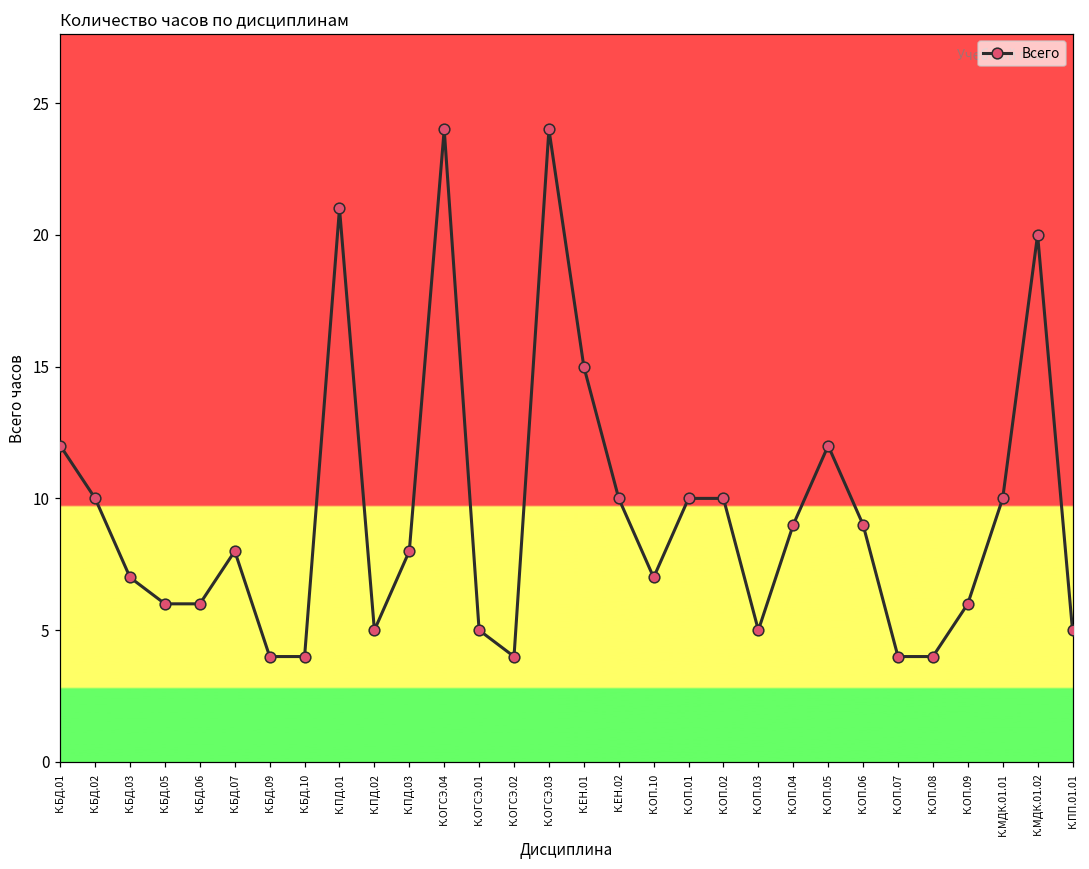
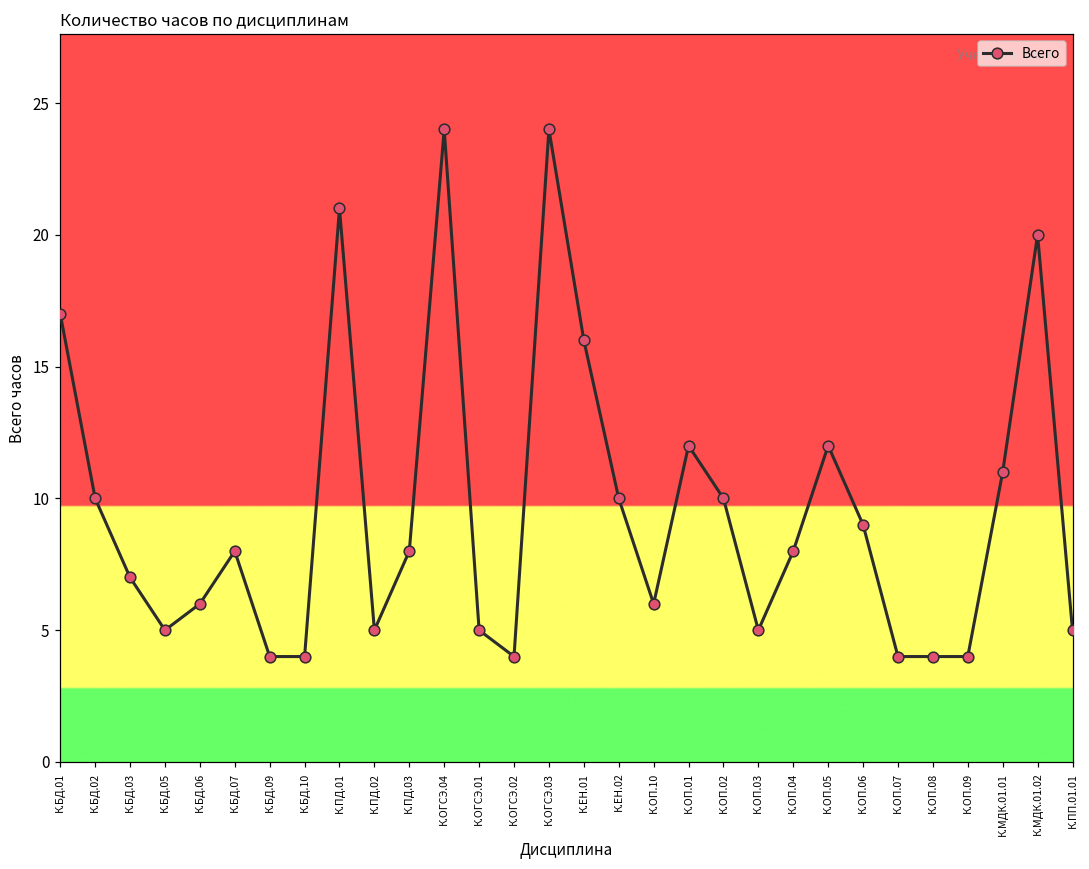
  {
-   "К.БД.01": 12,
+   "К.БД.01": 17,
    "К.БД.02": 10,
    "К.БД.03": 7,
-   "К.БД.05": 6,
+   "К.БД.05": 5,
    "К.БД.06": 6,
    "К.БД.07": 8,
    "К.БД.09": 4,
    "К.БД.10": 4,
    "К.ПД.01": 21,
    "К.ПД.02": 5,
    "К.ПД.03": 8,
    "К.ОГСЭ.04": 24,
    "К.ОГСЭ.01": 5,
    "К.ОГСЭ.02": 4,
    "К.ОГСЭ.03": 24,
-   "К.ЕН.01": 15,
+   "К.ЕН.01": 16,
    "К.ЕН.02": 10,
-   "К.ОП.10": 7,
-   "К.ОП.01": 10,
+   "К.ОП.10": 6,
+   "К.ОП.01": 12,
    "К.ОП.02": 10,
    "К.ОП.03": 5,
-   "К.ОП.04": 9,
+   "К.ОП.04": 8,
    "К.ОП.05": 12,
    "К.ОП.06": 9,
    "К.ОП.07": 4,
    "К.ОП.08": 4,
-   "К.ОП.09": 6,
-   "К.МДК.01.01": 10,
+   "К.ОП.09": 4,
+   "К.МДК.01.01": 11,
    "К.МДК.01.02": 20,
    "К.ПП.01.01": 5
  }
